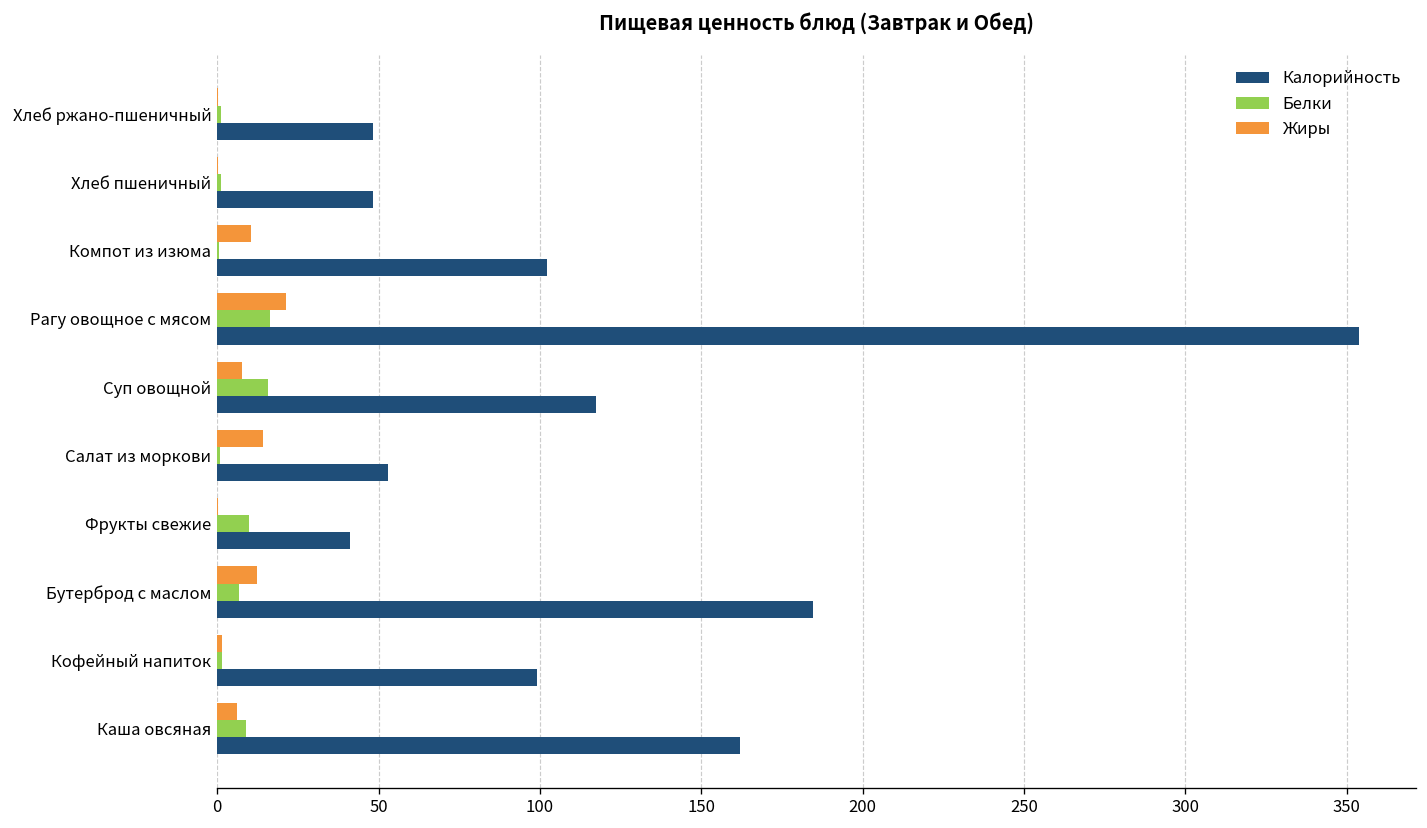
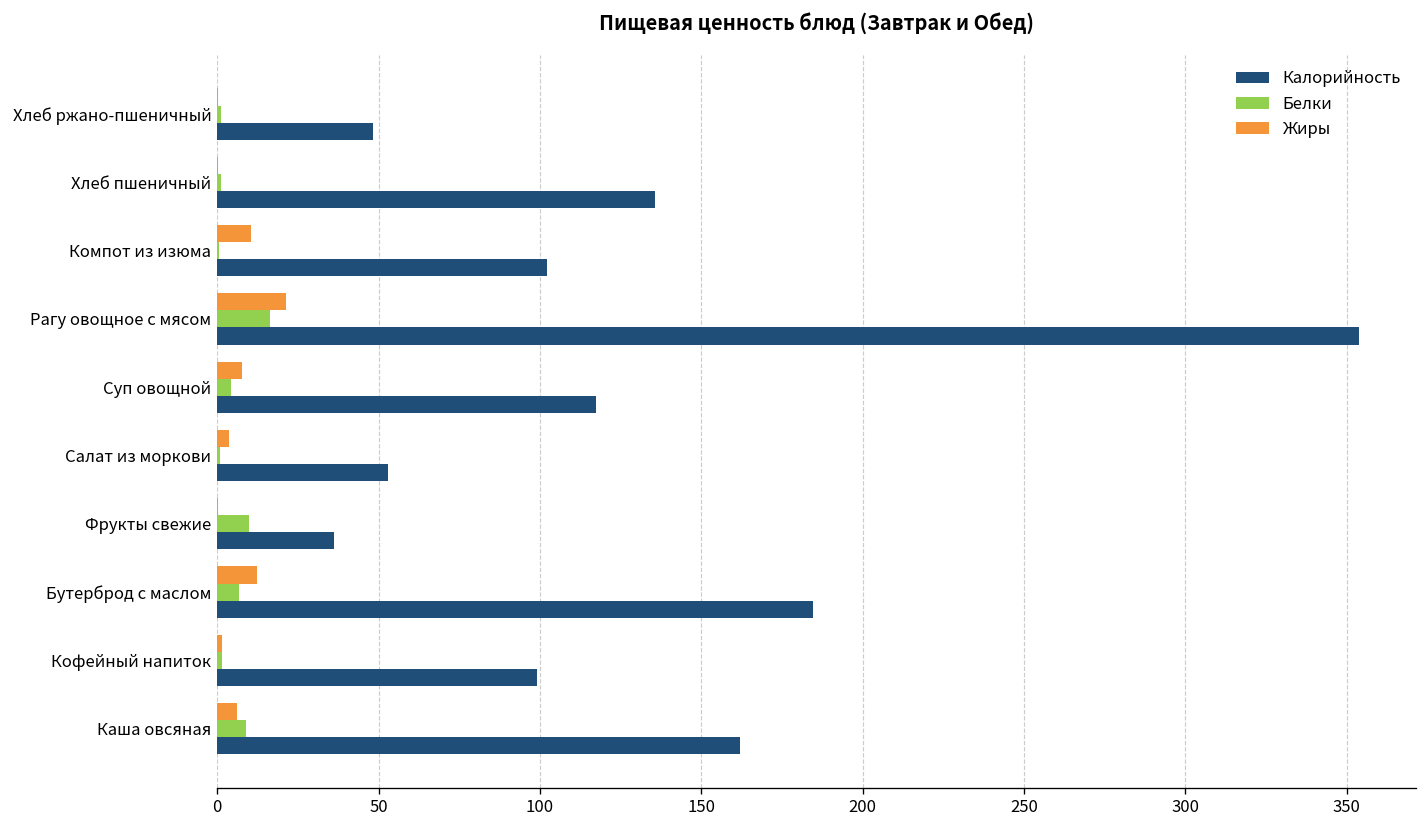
  {
    "Калорийность": {
      "Хлеб ржано-пшеничный": 48,
-     "Хлеб пшеничный": 48,
+     "Хлеб пшеничный": 136,
      "Компот из изюма": 102,
      "Рагу овощное с мясом": 354,
      "Суп овощной": 117,
      "Салат из моркови": 53,
-     "Фрукты свежие": 41,
+     "Фрукты свежие": 36,
      "Бутерброд с маслом": 185,
      "Кофейный напиток": 99,
      "Каша овсяная": 162
    },
    "Белки": {
      "Хлеб ржано-пшеничный": 1,
      "Хлеб пшеничный": 1,
      "Рагу овощное с мясом": 16,
-     "Суп овощной": 16,
+     "Суп овощной": 4,
      "Фрукты свежие": 10,
      "Бутерброд с маслом": 7,
      "Кофейный напиток": 2,
      "Каша овсяная": 9
    },
    "Жиры": {
      "Компот из изюма": 10,
      "Рагу овощное с мясом": 21,
      "Суп овощной": 8,
-     "Салат из моркови": 14,
+     "Салат из моркови": 4,
      "Бутерброд с маслом": 12,
      "Кофейный напиток": 1,
      "Каша овсяная": 6
    }
  }
